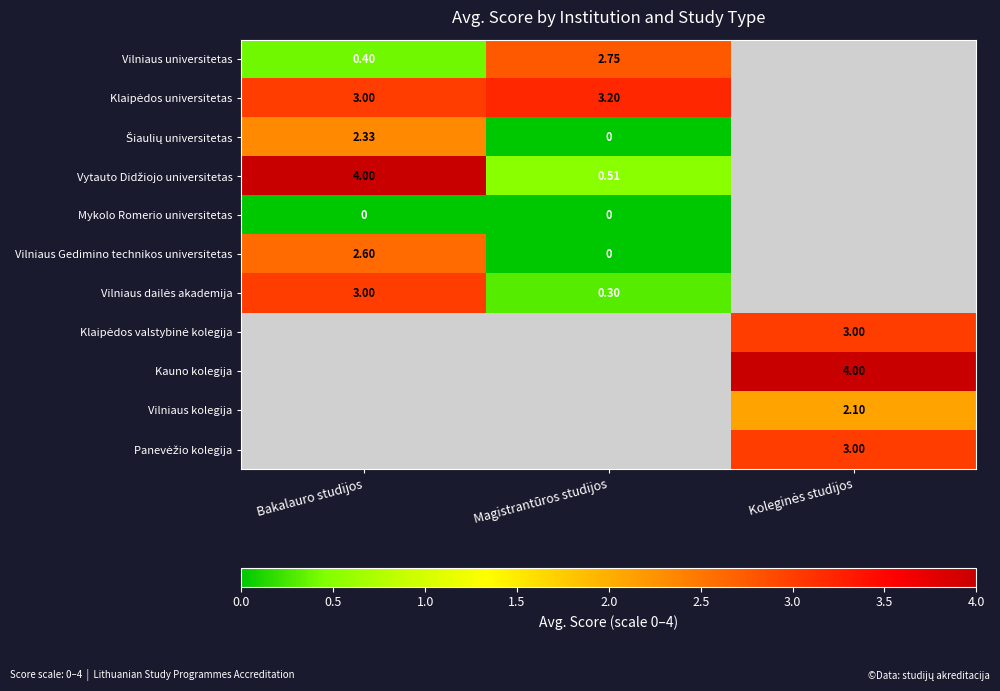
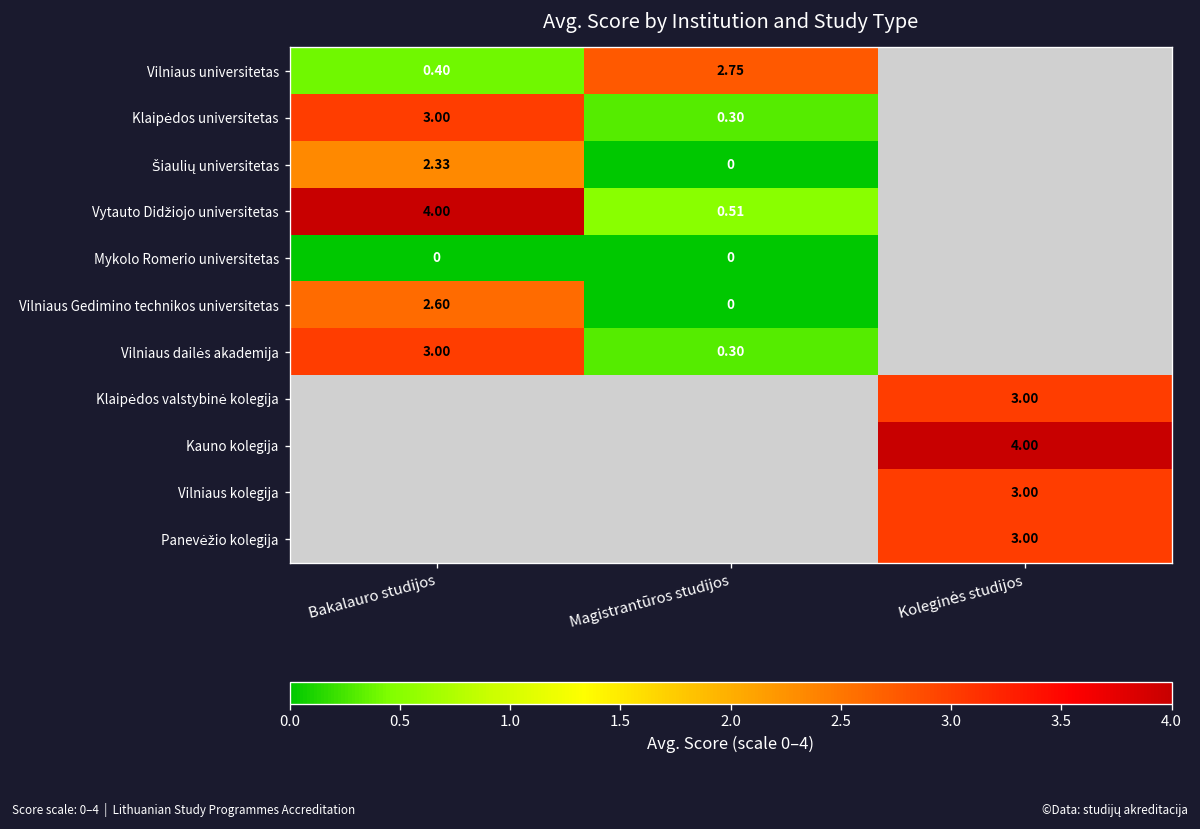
  {
    "Vilniaus universitetas": {
      "Bakalauro studijos": 0.40,
      "Magistrantūros studijos": 2.75
    },
    "Klaipėdos universitetas": {
      "Bakalauro studijos": 3.00,
-     "Magistrantūros studijos": 3.20
+     "Magistrantūros studijos": 0.30
    },
    "Šiaulių universitetas": {
      "Bakalauro studijos": 2.33,
      "Magistrantūros studijos": 0
    },
    "Vytauto Didžiojo universitetas": {
      "Bakalauro studijos": 4.00,
      "Magistrantūros studijos": 0.51
    },
    "Mykolo Romerio universitetas": {
      "Bakalauro studijos": 0,
      "Magistrantūros studijos": 0
    },
    "Vilniaus Gedimino technikos universitetas": {
      "Bakalauro studijos": 2.60,
      "Magistrantūros studijos": 0
    },
    "Vilniaus dailės akademija": {
      "Bakalauro studijos": 3.00,
      "Magistrantūros studijos": 0.30
    },
    "Klaipėdos valstybinė kolegija": {
      "Koleginės studijos": 3.00
    },
    "Kauno kolegija": {
      "Koleginės studijos": 4.00
    },
    "Vilniaus kolegija": {
-     "Koleginės studijos": 2.10
+     "Koleginės studijos": 3.00
    },
    "Panevėžio kolegija": {
      "Koleginės studijos": 3.00
    }
  }
